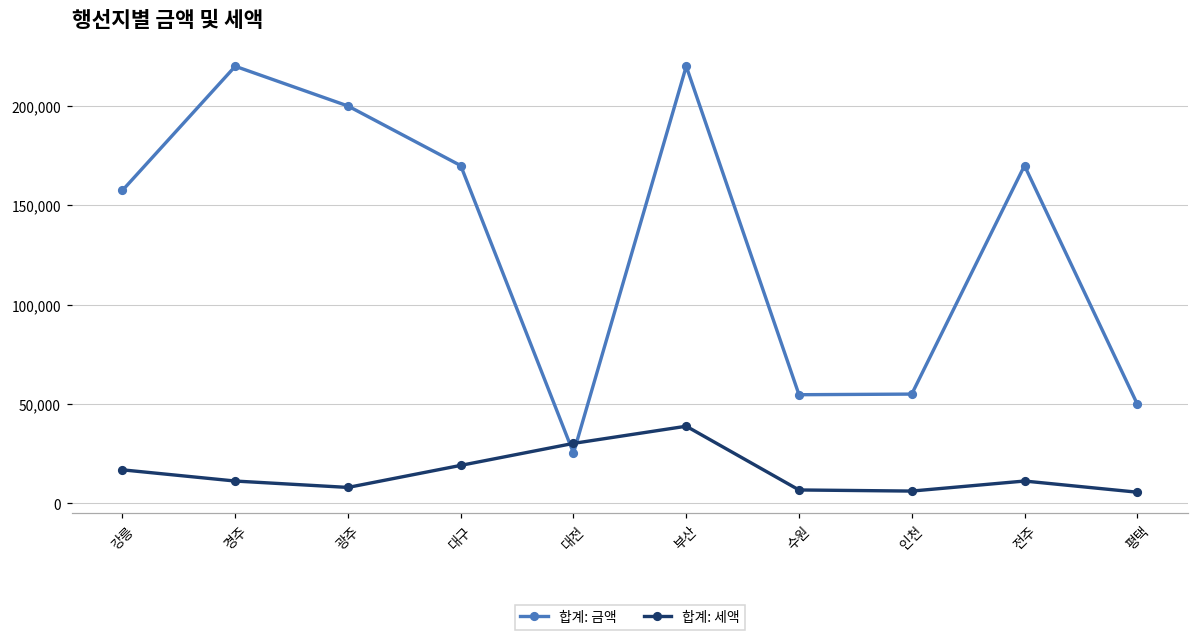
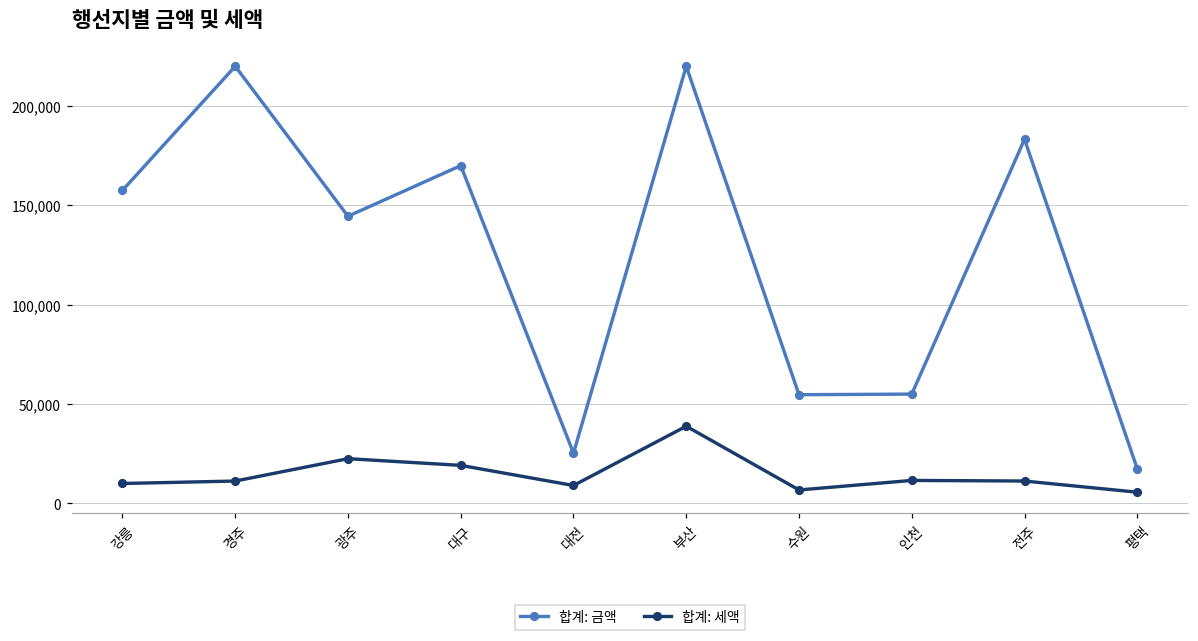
  {
    "합계: 금액": {
      "강릉": "158,000",
      "경주": "220,000",
-     "광주": "200,000",
+     "광주": "145,000",
      "대구": "170,000",
      "대전": "25,000",
      "부산": "220,000",
      "수원": "55,000",
      "인천": "55,000",
-     "전주": "170,000",
-     "평택": "50,000"
+     "전주": "183,000",
+     "평택": "17,000"
    },
    "합계: 세액": {
-     "강릉": "17,000",
+     "강릉": "10,000",
      "경주": "11,000",
-     "광주": "8,000",
+     "광주": "23,000",
      "대구": "19,000",
-     "대전": "30,000",
+     "대전": "9,000",
      "부산": "39,000",
      "수원": "7,000",
-     "인천": "6,000",
+     "인천": "12,000",
      "전주": "11,000",
      "평택": "6,000"
    }
  }
